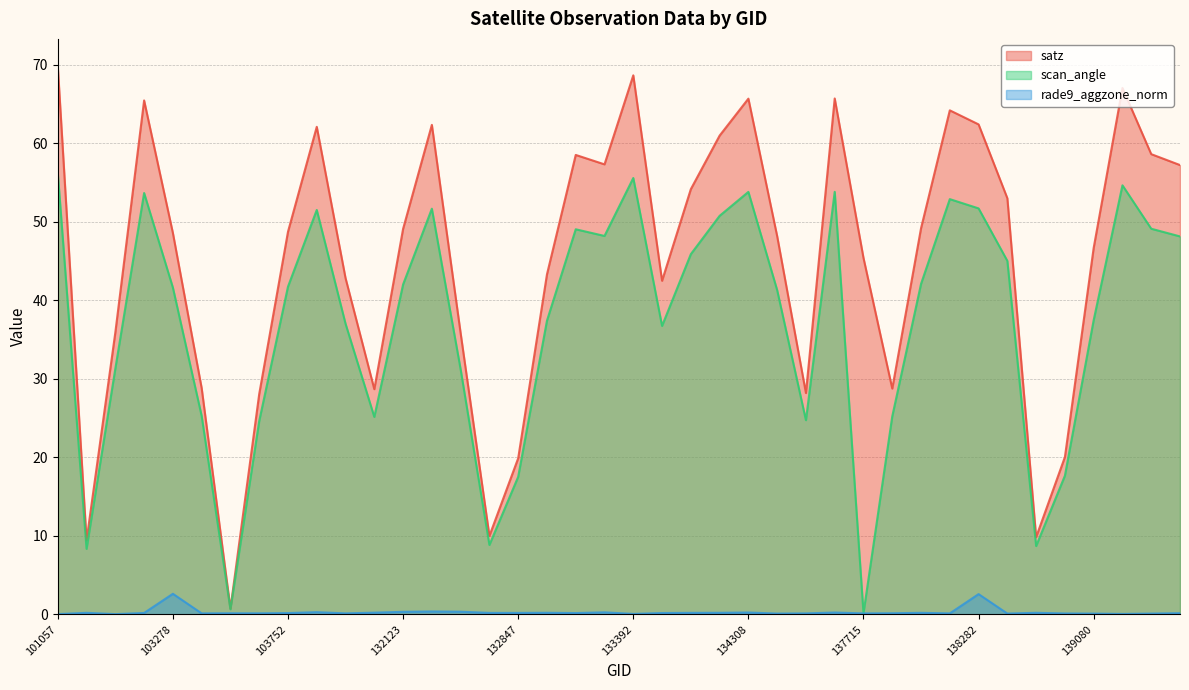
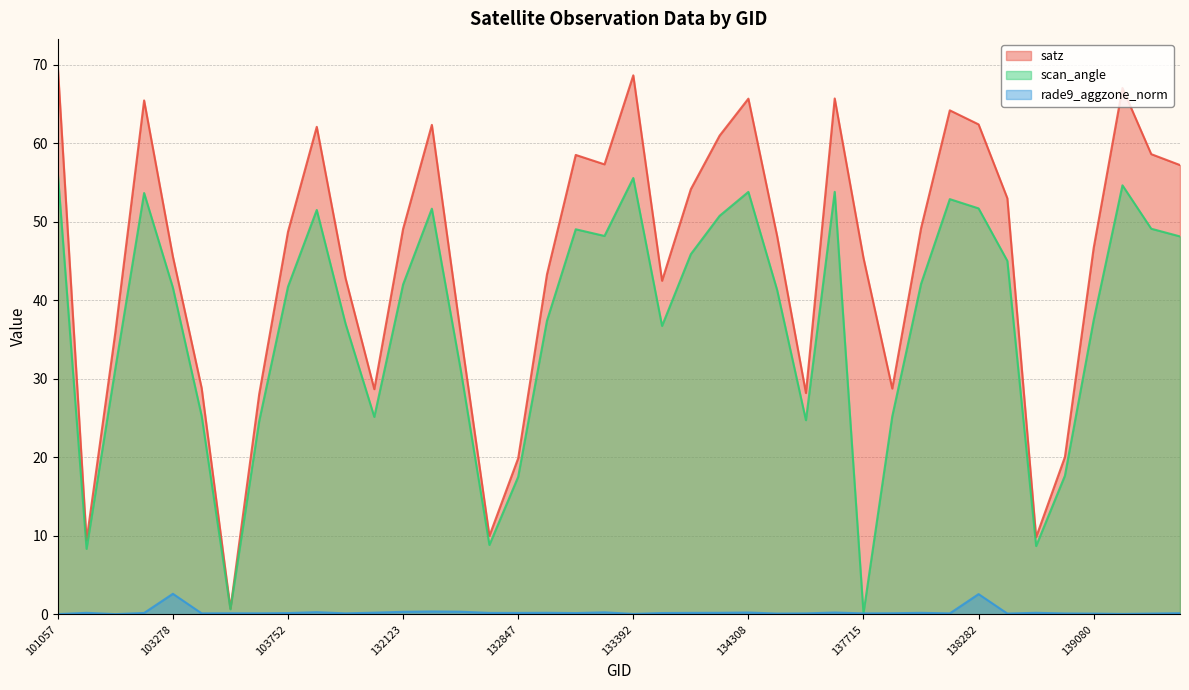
  {
    "satz": {
      "101057": 70,
-     "103278": 49,
+     "103278": 46,
      "103752": 49,
      "132123": 49,
      "132847": 20,
      "133392": 69,
      "134308": 66,
      "137715": 45,
      "138282": 62,
      "139080": 47
    },
    "scan_angle": {
      "101057": 56,
      "103278": 42,
      "103752": 42,
      "132123": 42,
      "132847": 18,
      "133392": 56,
      "134308": 54,
      "138282": 52,
      "139080": 38
    },
    "rade9_aggzone_norm": {
      "101057": 0,
      "103278": 3,
      "103752": 0,
      "132123": 0,
      "132847": 0,
      "133392": 0,
      "134308": 0,
      "138282": 3,
      "139080": 0
    }
  }
